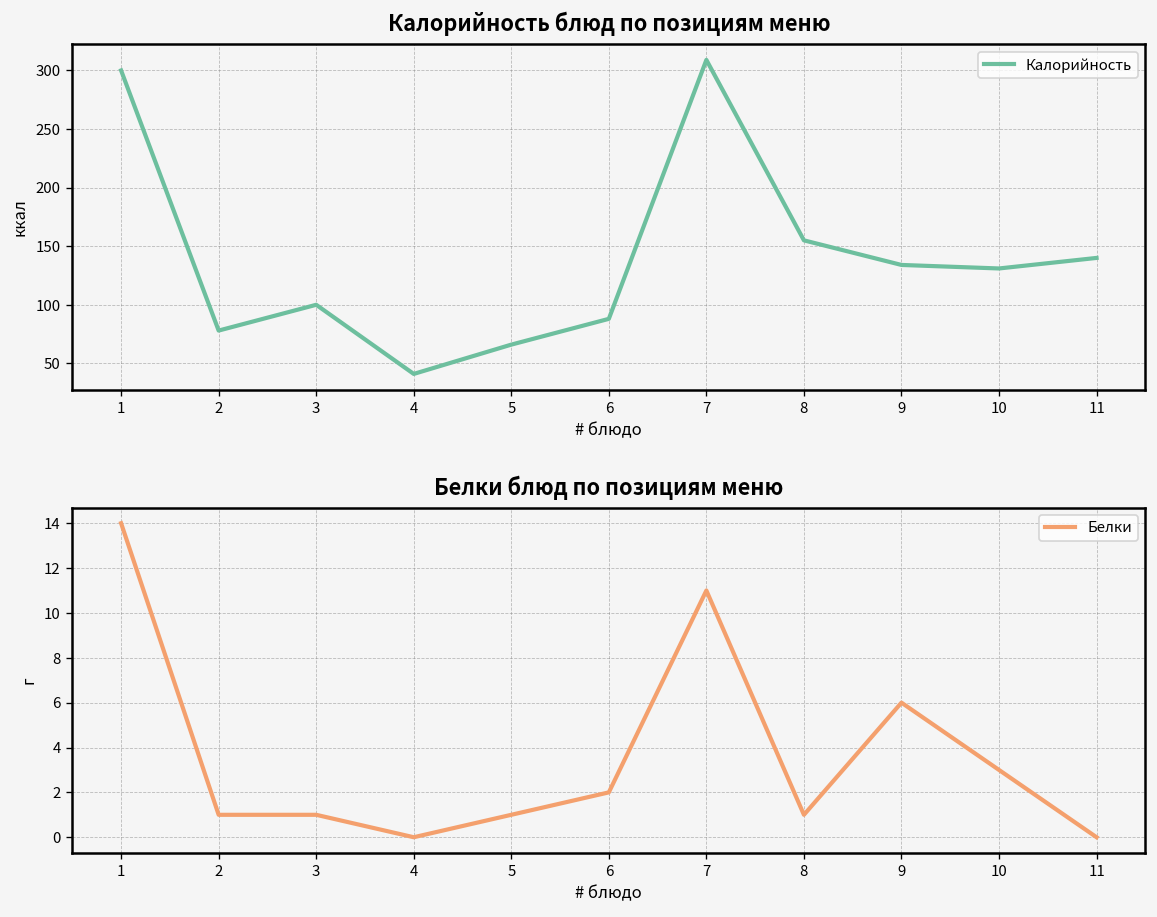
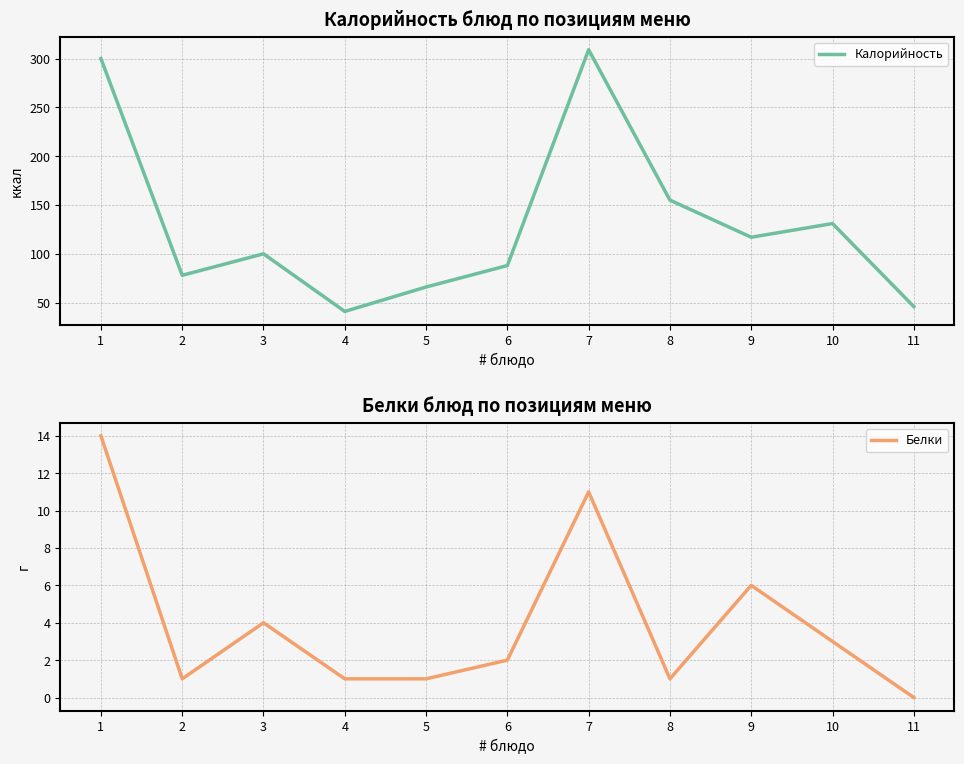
  {
    "Калорийность блюд по позициям меню": {
      "1": 300,
      "2": 80,
      "3": 100,
      "4": 40,
      "5": 70,
      "6": 90,
      "7": 310,
      "8": 160,
-     "9": 130,
+     "9": 120,
      "10": 130,
-     "11": 140
+     "11": 50
    },
    "Белки блюд по позициям меню": {
      "1": 14,
      "2": 1,
-     "3": 1,
-     "4": 0,
+     "3": 4,
+     "4": 1,
      "5": 1,
      "6": 2,
      "7": 11,
      "8": 1,
      "9": 6,
      "10": 3,
      "11": 0
    }
  }
